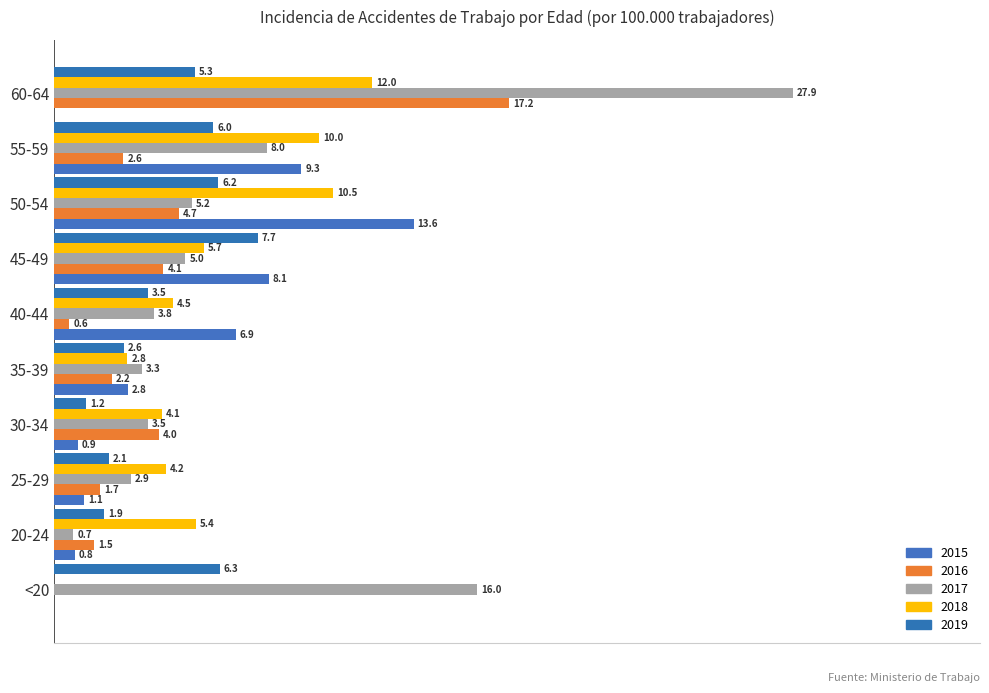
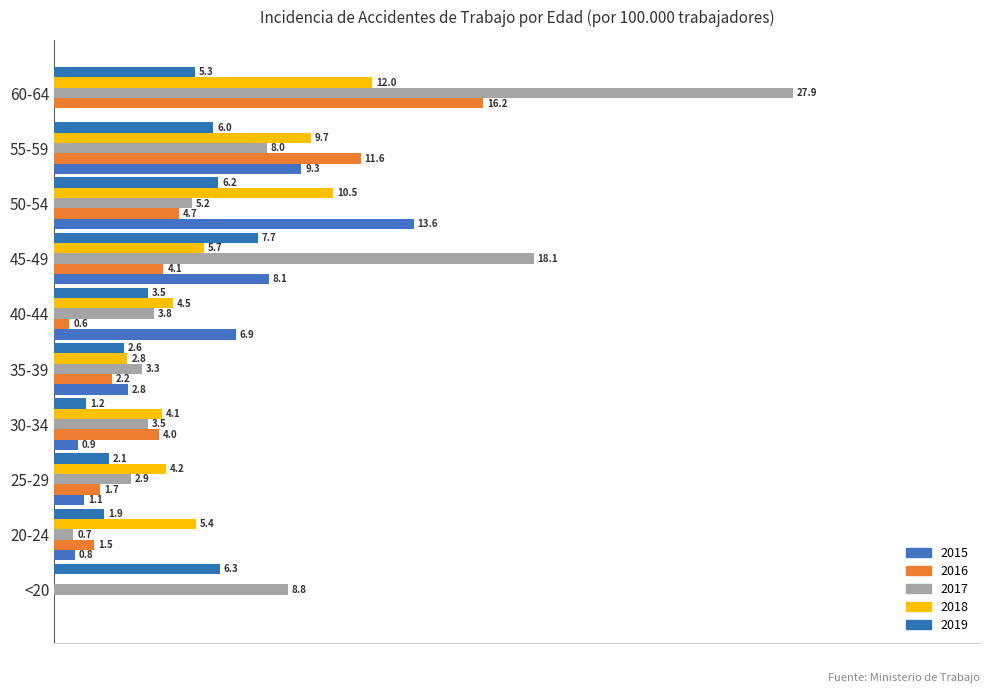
  {
    "2016": {
-     "60-64": 17.2,
-     "55-59": 2.6,
+     "60-64": 16.2,
+     "55-59": 11.6,
      "50-54": 4.7,
      "45-49": 4.1,
      "40-44": 0.6,
      "35-39": 2.2,
      "30-34": 4.0,
      "25-29": 1.7,
      "20-24": 1.5
    },
    "2017": {
      "60-64": 27.9,
      "55-59": 8.0,
      "50-54": 5.2,
-     "45-49": 5.0,
+     "45-49": 18.1,
      "40-44": 3.8,
      "35-39": 3.3,
      "30-34": 3.5,
      "25-29": 2.9,
      "20-24": 0.7,
-     "<20": 16.0
+     "<20": 8.8
    },
    "2018": {
      "60-64": 12.0,
-     "55-59": 10.0,
+     "55-59": 9.7,
      "50-54": 10.5,
      "45-49": 5.7,
      "40-44": 4.5,
      "35-39": 2.8,
      "30-34": 4.1,
      "25-29": 4.2,
      "20-24": 5.4
    }
  }
